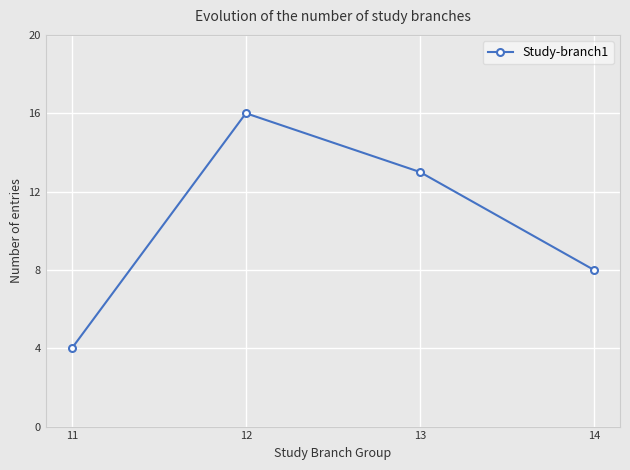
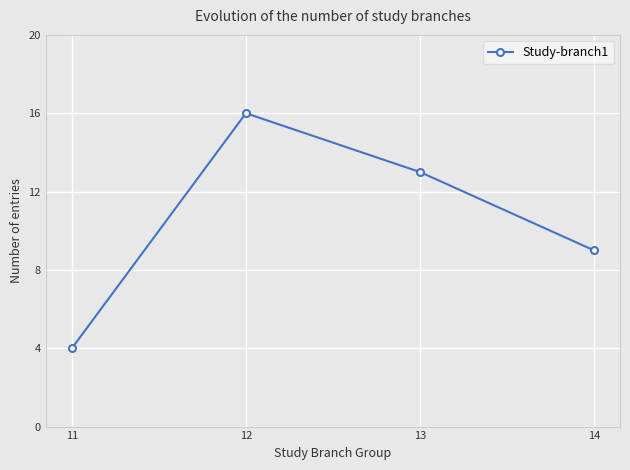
  {
    "11": 4,
    "12": 16,
    "13": 13,
-   "14": 8
+   "14": 9
  }
